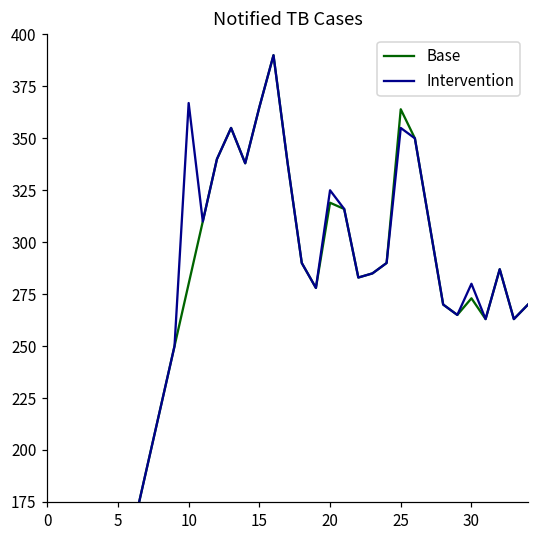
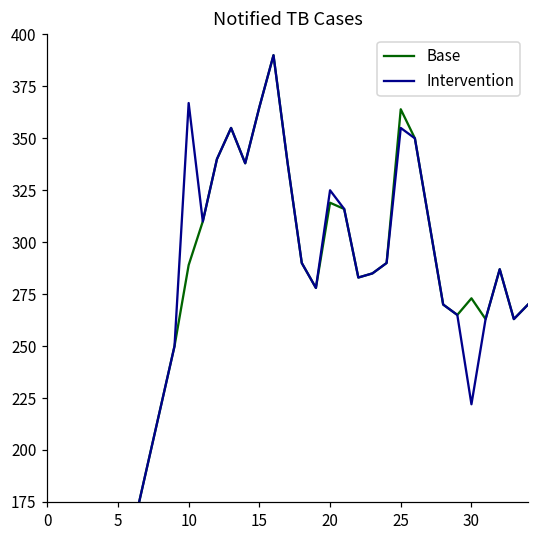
  {
    "Base": {
-     "10": 280,
+     "10": 289,
      "20": 319,
      "25": 364,
      "30": 273
    },
    "Intervention": {
      "10": 367,
      "20": 325,
      "25": 355,
-     "30": 280
+     "30": 222
    }
  }
